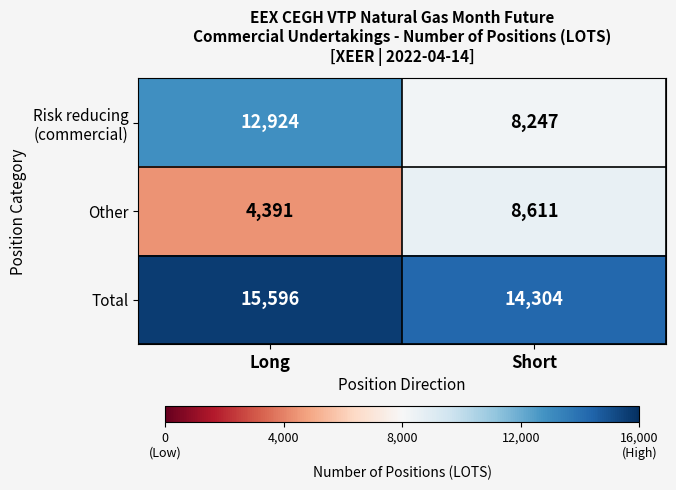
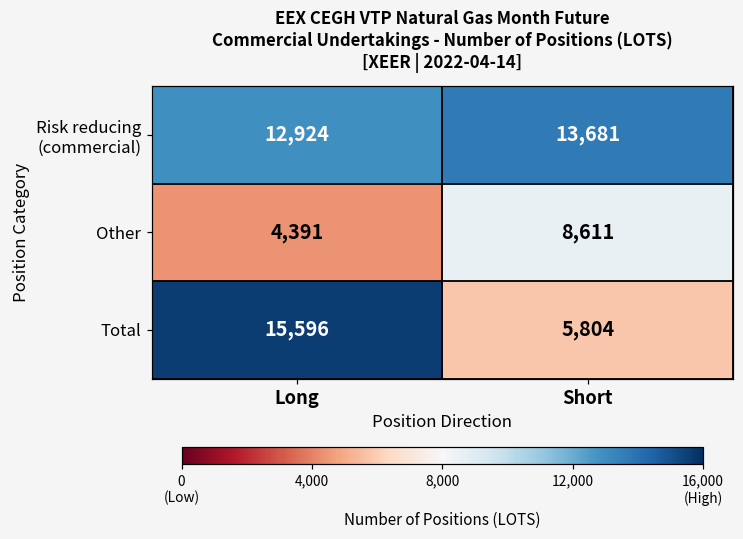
  {
    "Risk reducing (commercial)": {
      "Long": "12,924",
-     "Short": "8,247"
+     "Short": "13,681"
    },
    "Other": {
      "Long": "4,391",
      "Short": "8,611"
    },
    "Total": {
      "Long": "15,596",
-     "Short": "14,304"
+     "Short": "5,804"
    }
  }
